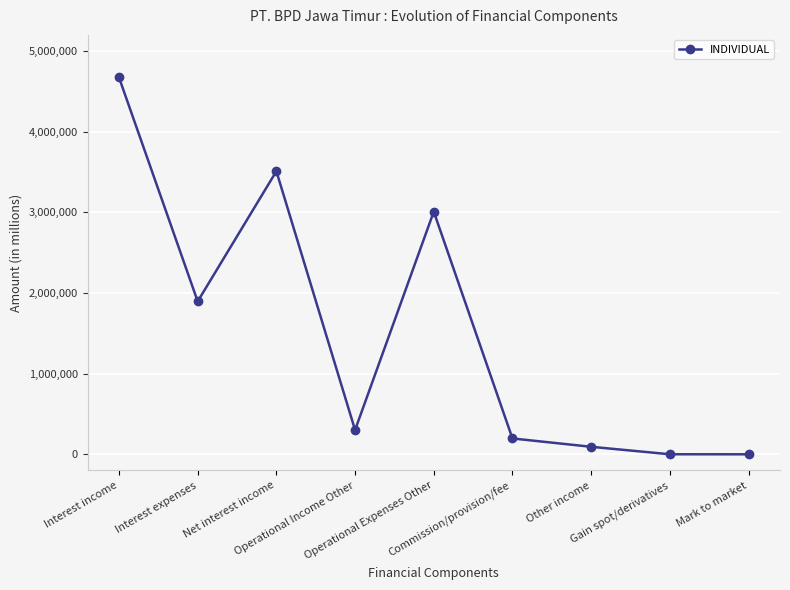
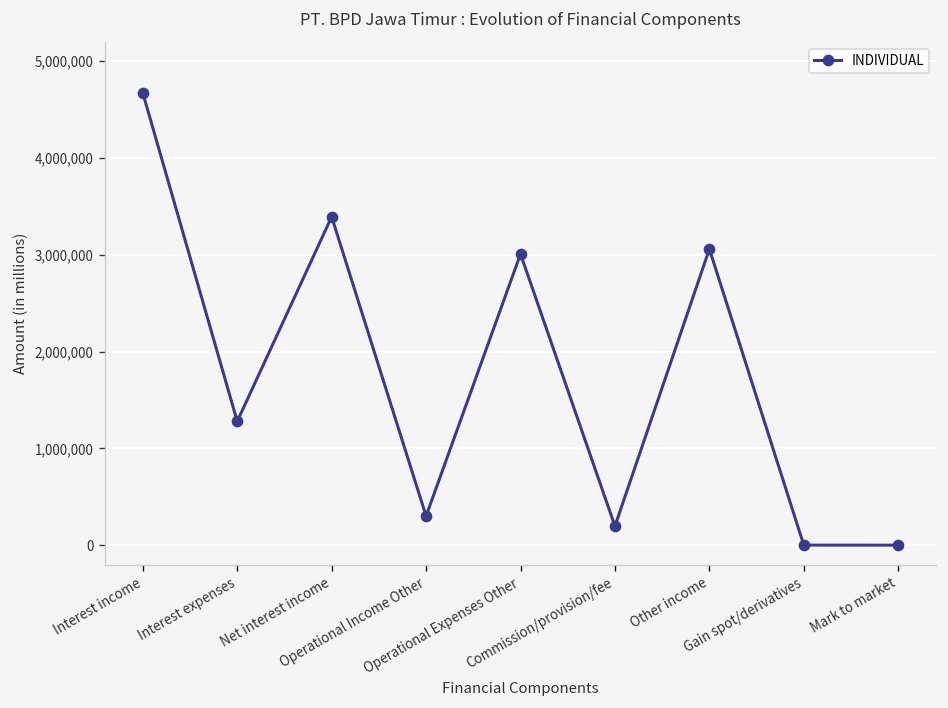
  {
    "Interest income": "4,700,000",
-   "Interest expenses": "1,900,000",
-   "Net interest income": "3,500,000",
+   "Interest expenses": "1,300,000",
+   "Net interest income": "3,400,000",
    "Operational Income Other": "300,000",
    "Operational Expenses Other": "3,000,000",
    "Commission/provision/fee": "200,000",
-   "Other income": "100,000",
+   "Other income": "3,100,000",
    "Gain spot/derivatives": "0",
    "Mark to market": "0"
  }
